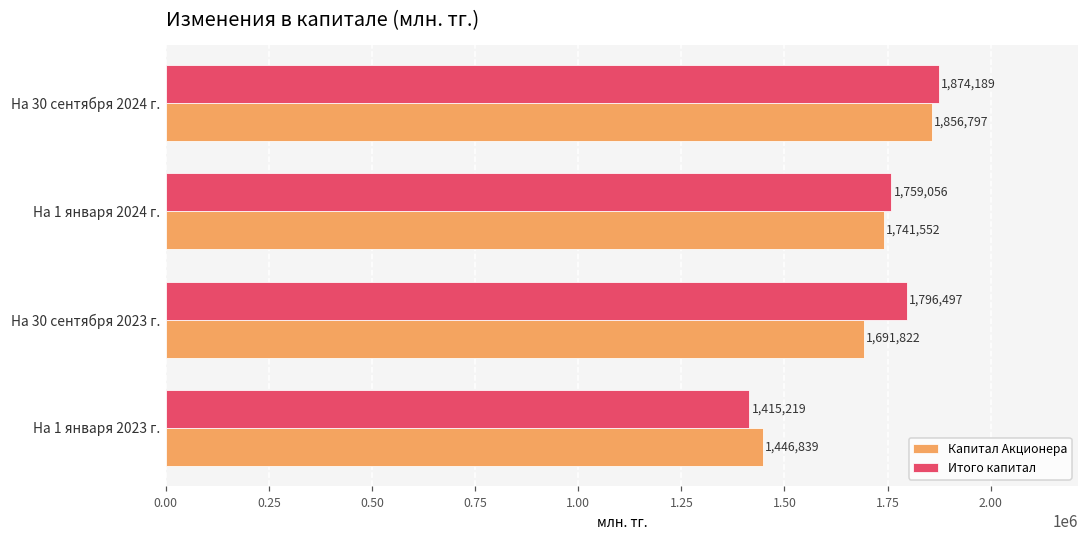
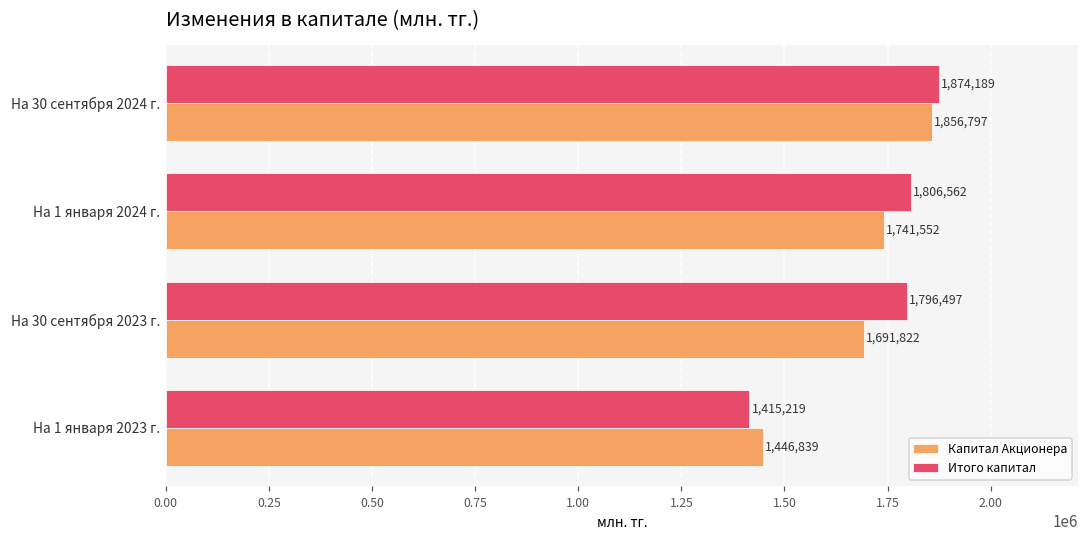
  {
    "Капитал Акционера": {
      "На 30 сентября 2024 г.": "1,856,797",
      "На 1 января 2024 г.": "1,741,552",
      "На 30 сентября 2023 г.": "1,691,822",
      "На 1 января 2023 г.": "1,446,839"
    },
    "Итого капитал": {
      "На 30 сентября 2024 г.": "1,874,189",
-     "На 1 января 2024 г.": "1,759,056",
+     "На 1 января 2024 г.": "1,806,562",
      "На 30 сентября 2023 г.": "1,796,497",
      "На 1 января 2023 г.": "1,415,219"
    }
  }
